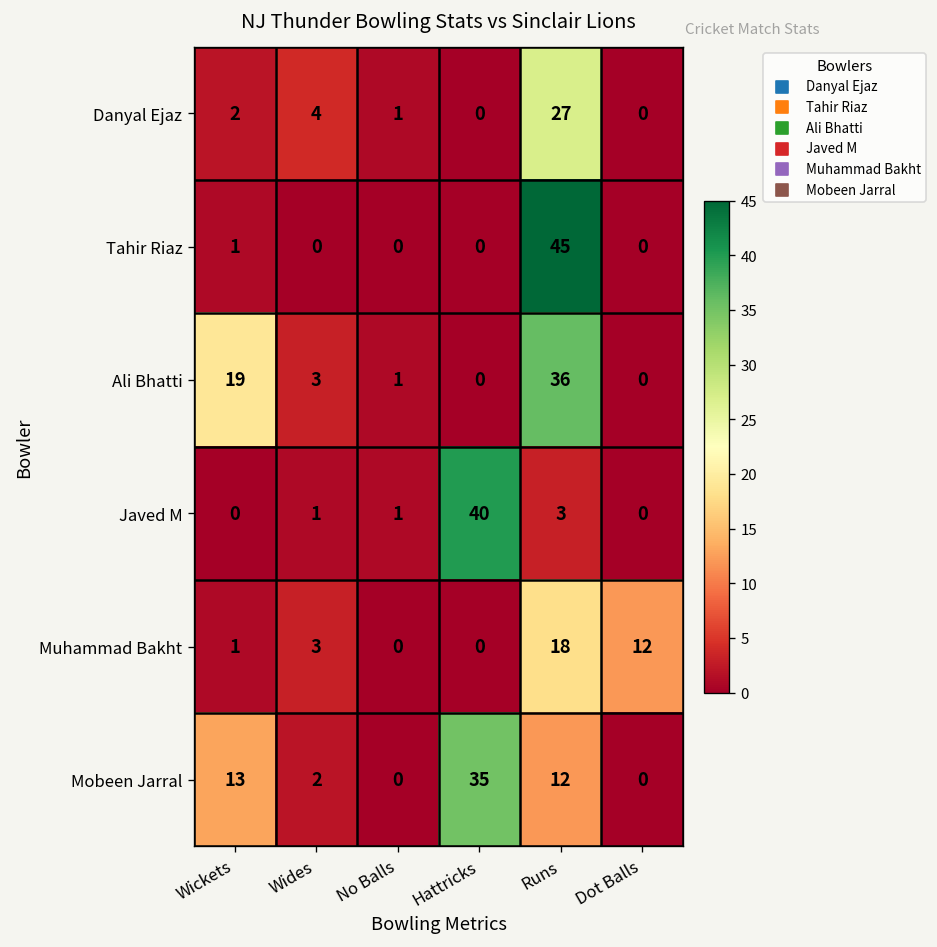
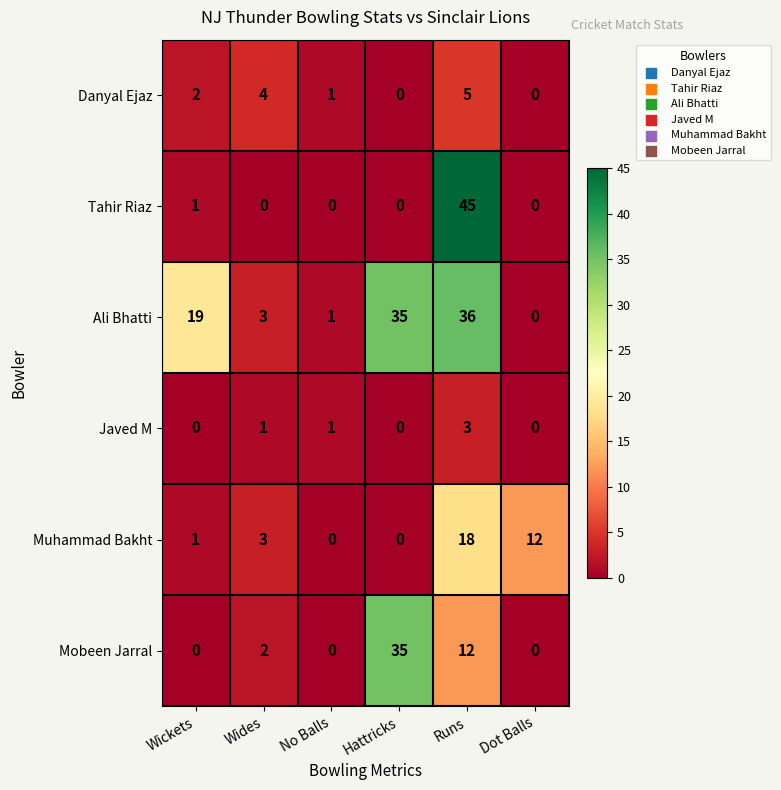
  {
    "Danyal Ejaz": {
      "Wickets": 2,
      "Wides": 4,
      "No Balls": 1,
      "Hattricks": 0,
-     "Runs": 27,
+     "Runs": 5,
      "Dot Balls": 0
    },
    "Tahir Riaz": {
      "Wickets": 1,
      "Wides": 0,
      "No Balls": 0,
      "Hattricks": 0,
      "Runs": 45,
      "Dot Balls": 0
    },
    "Ali Bhatti": {
      "Wickets": 19,
      "Wides": 3,
      "No Balls": 1,
-     "Hattricks": 0,
+     "Hattricks": 35,
      "Runs": 36,
      "Dot Balls": 0
    },
    "Javed M": {
      "Wickets": 0,
      "Wides": 1,
      "No Balls": 1,
-     "Hattricks": 40,
+     "Hattricks": 0,
      "Runs": 3,
      "Dot Balls": 0
    },
    "Muhammad Bakht": {
      "Wickets": 1,
      "Wides": 3,
      "No Balls": 0,
      "Hattricks": 0,
      "Runs": 18,
      "Dot Balls": 12
    },
    "Mobeen Jarral": {
-     "Wickets": 13,
+     "Wickets": 0,
      "Wides": 2,
      "No Balls": 0,
      "Hattricks": 35,
      "Runs": 12,
      "Dot Balls": 0
    }
  }
